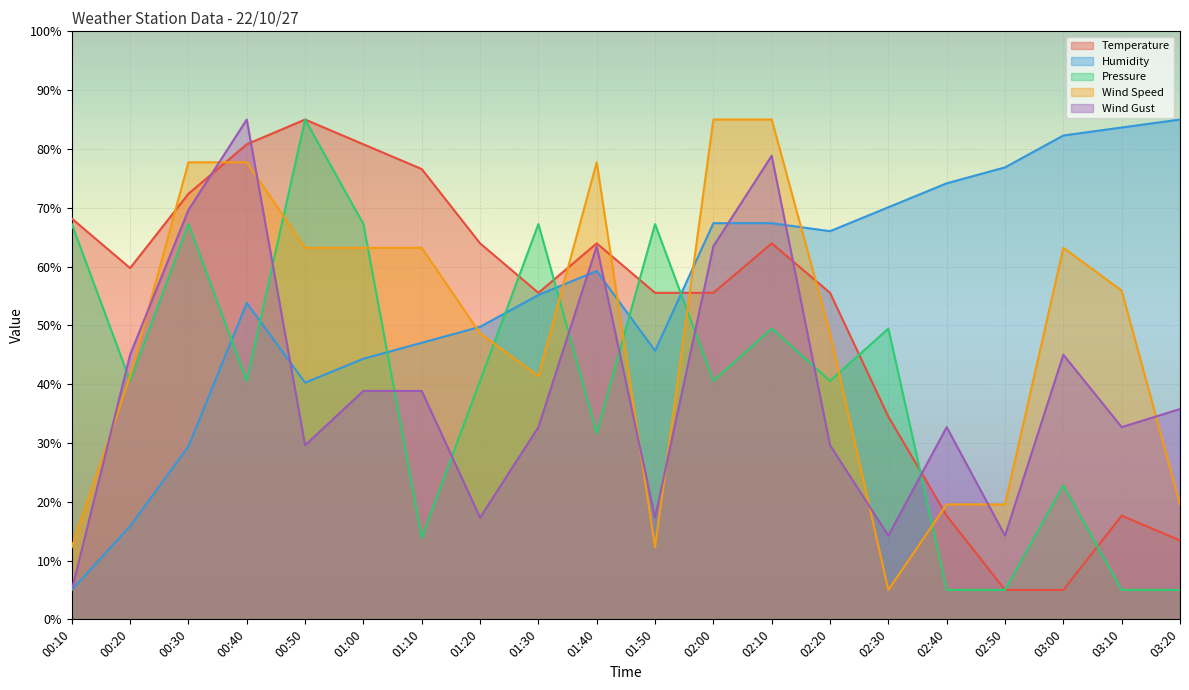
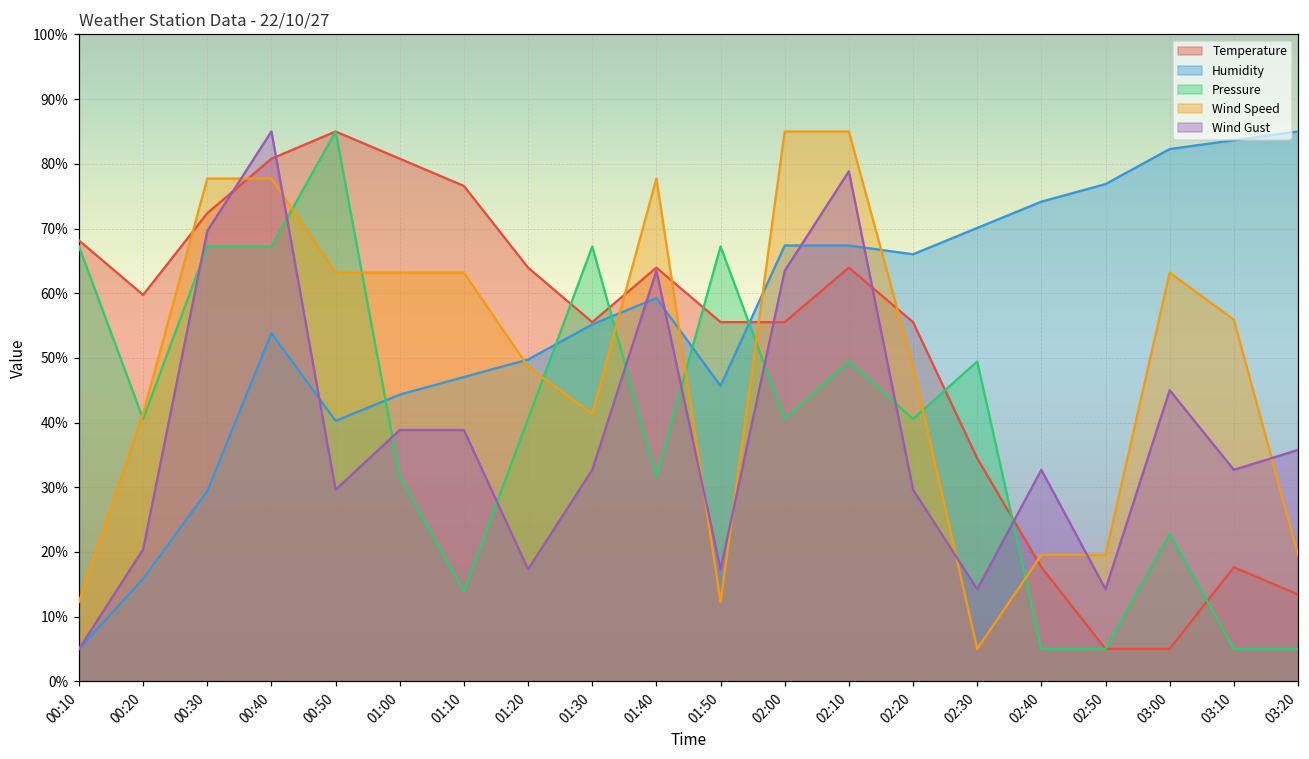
  {
    "Humidity": {
      "00:20": "16%",
      "00:30": "29%",
      "00:40": "54%",
      "00:50": "40%",
      "01:00": "44%",
      "01:10": "47%",
      "01:20": "50%",
      "01:40": "59%",
      "01:50": "46%",
      "02:00": "67%",
      "02:10": "67%",
      "02:20": "66%",
      "02:30": "70%",
      "02:40": "74%",
      "02:50": "77%",
      "03:00": "82%",
      "03:10": "84%",
      "03:20": "85%"
    },
    "Pressure": {
      "00:10": "67%",
      "00:20": "41%",
      "00:30": "67%",
-     "00:40": "41%",
-     "01:00": "67%",
+     "00:40": "67%",
+     "01:00": "32%",
      "01:10": "14%",
      "01:20": "41%",
      "01:30": "67%",
      "01:40": "32%",
      "01:50": "67%",
      "02:00": "41%",
      "02:10": "49%",
      "02:20": "41%",
      "02:30": "49%",
      "02:40": "5%",
      "03:00": "23%",
      "03:10": "5%",
      "03:20": "5%"
    },
    "Wind Gust": {
-     "00:20": "45%",
+     "00:20": "20%",
      "00:30": "70%",
      "00:40": "85%",
      "00:50": "30%",
      "01:00": "39%",
      "01:10": "39%",
      "01:20": "17%",
      "01:30": "33%",
      "01:40": "63%",
      "01:50": "17%",
      "02:00": "63%",
      "02:10": "79%",
      "02:20": "30%",
      "02:30": "14%",
      "02:40": "33%",
      "02:50": "14%",
      "03:00": "45%",
      "03:10": "33%",
      "03:20": "36%"
    }
  }
